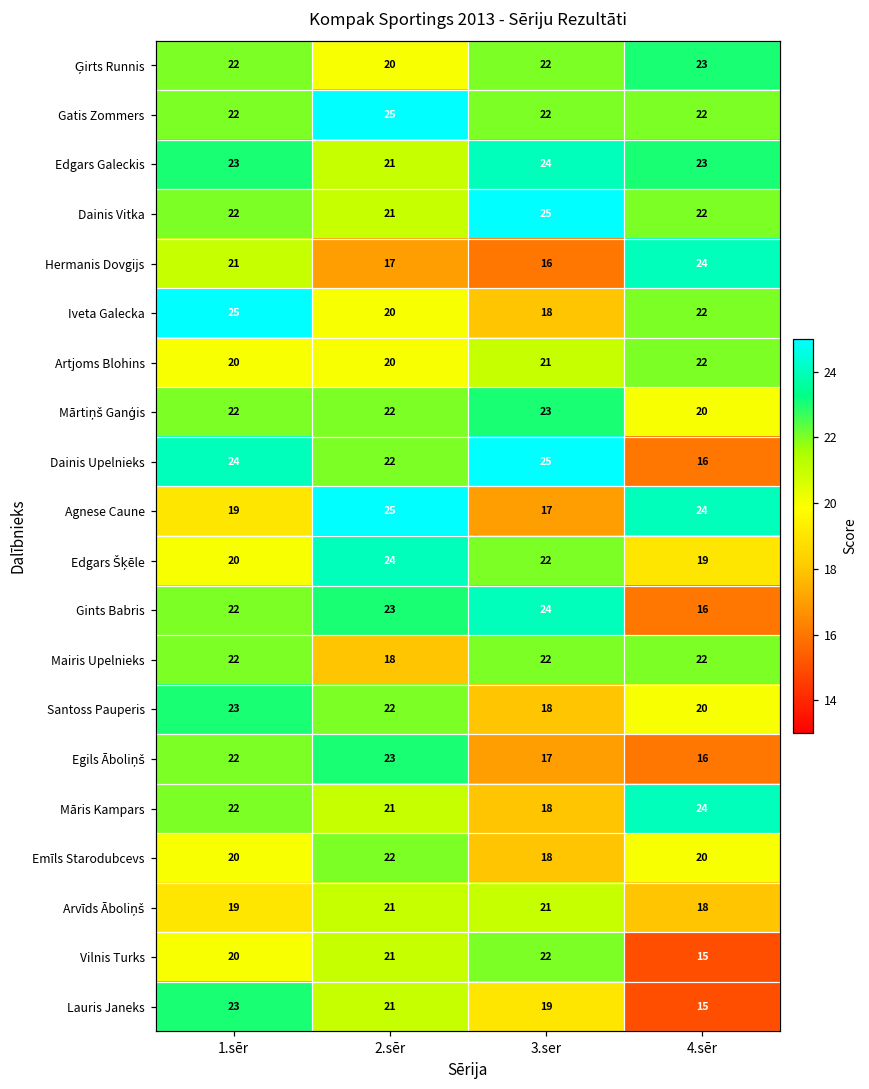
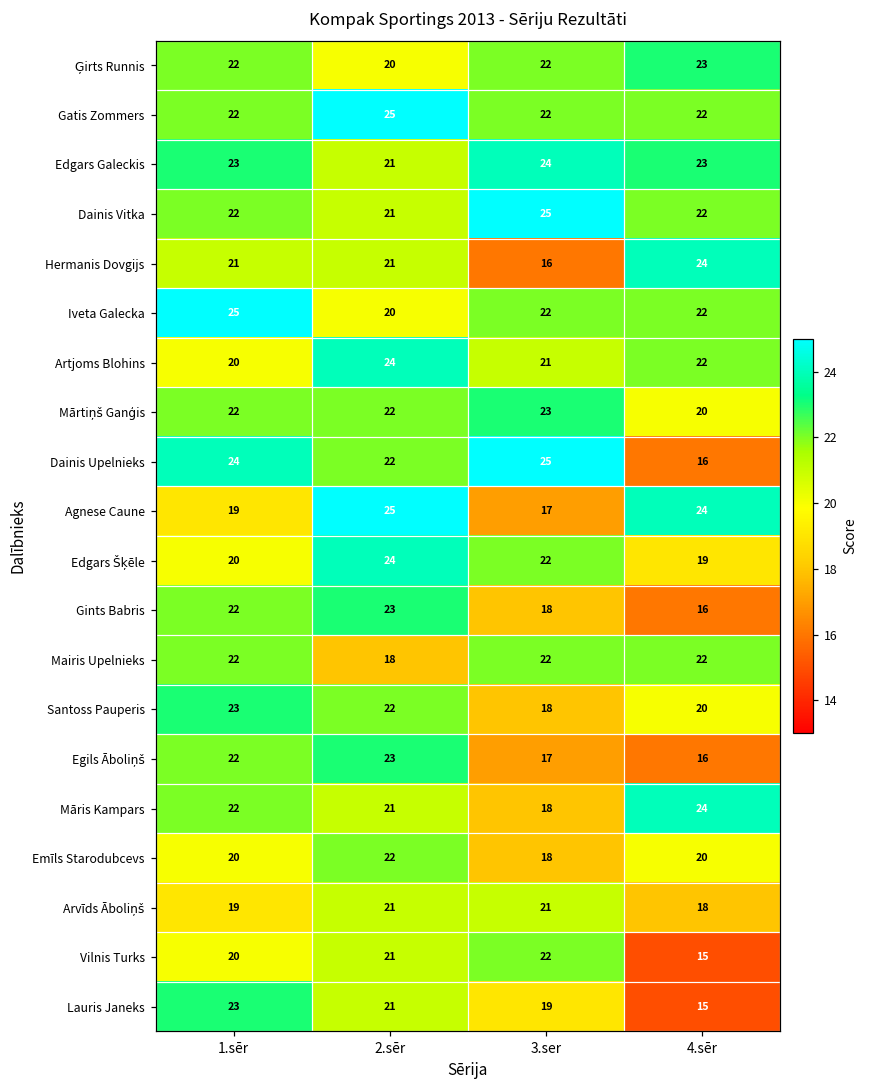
  {
    "Ģirts Runnis": {
      "1.sēr": 22,
      "2.sēr": 20,
      "3.ser": 22,
      "4.sēr": 23
    },
    "Gatis Zommers": {
      "1.sēr": 22,
      "2.sēr": 25,
      "3.ser": 22,
      "4.sēr": 22
    },
    "Edgars Galeckis": {
      "1.sēr": 23,
      "2.sēr": 21,
      "3.ser": 24,
      "4.sēr": 23
    },
    "Dainis Vitka": {
      "1.sēr": 22,
      "2.sēr": 21,
      "3.ser": 25,
      "4.sēr": 22
    },
    "Hermanis Dovgijs": {
      "1.sēr": 21,
-     "2.sēr": 17,
+     "2.sēr": 21,
      "3.ser": 16,
      "4.sēr": 24
    },
    "Iveta Galecka": {
      "1.sēr": 25,
      "2.sēr": 20,
-     "3.ser": 18,
+     "3.ser": 22,
      "4.sēr": 22
    },
    "Artjoms Blohins": {
      "1.sēr": 20,
-     "2.sēr": 20,
+     "2.sēr": 24,
      "3.ser": 21,
      "4.sēr": 22
    },
    "Mārtiņš Ganģis": {
      "1.sēr": 22,
      "2.sēr": 22,
      "3.ser": 23,
      "4.sēr": 20
    },
    "Dainis Upelnieks": {
      "1.sēr": 24,
      "2.sēr": 22,
      "3.ser": 25,
      "4.sēr": 16
    },
    "Agnese Caune": {
      "1.sēr": 19,
      "2.sēr": 25,
      "3.ser": 17,
      "4.sēr": 24
    },
    "Edgars Šķēle": {
      "1.sēr": 20,
      "2.sēr": 24,
      "3.ser": 22,
      "4.sēr": 19
    },
    "Gints Babris": {
      "1.sēr": 22,
      "2.sēr": 23,
-     "3.ser": 24,
+     "3.ser": 18,
      "4.sēr": 16
    },
    "Mairis Upelnieks": {
      "1.sēr": 22,
      "2.sēr": 18,
      "3.ser": 22,
      "4.sēr": 22
    },
    "Santoss Pauperis": {
      "1.sēr": 23,
      "2.sēr": 22,
      "3.ser": 18,
      "4.sēr": 20
    },
    "Egils Āboliņš": {
      "1.sēr": 22,
      "2.sēr": 23,
      "3.ser": 17,
      "4.sēr": 16
    },
    "Māris Kampars": {
      "1.sēr": 22,
      "2.sēr": 21,
      "3.ser": 18,
      "4.sēr": 24
    },
    "Emīls Starodubcevs": {
      "1.sēr": 20,
      "2.sēr": 22,
      "3.ser": 18,
      "4.sēr": 20
    },
    "Arvīds Āboliņš": {
      "1.sēr": 19,
      "2.sēr": 21,
      "3.ser": 21,
      "4.sēr": 18
    },
    "Vilnis Turks": {
      "1.sēr": 20,
      "2.sēr": 21,
      "3.ser": 22,
      "4.sēr": 15
    },
    "Lauris Janeks": {
      "1.sēr": 23,
      "2.sēr": 21,
      "3.ser": 19,
      "4.sēr": 15
    }
  }
